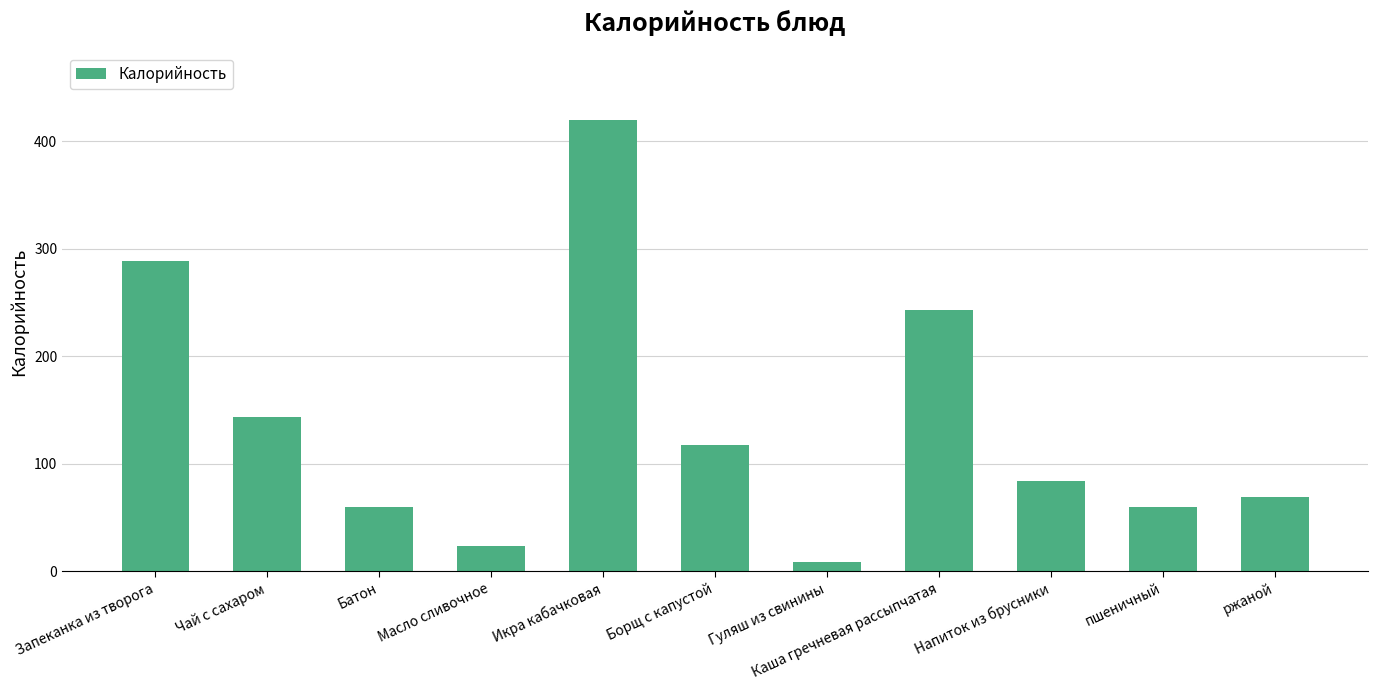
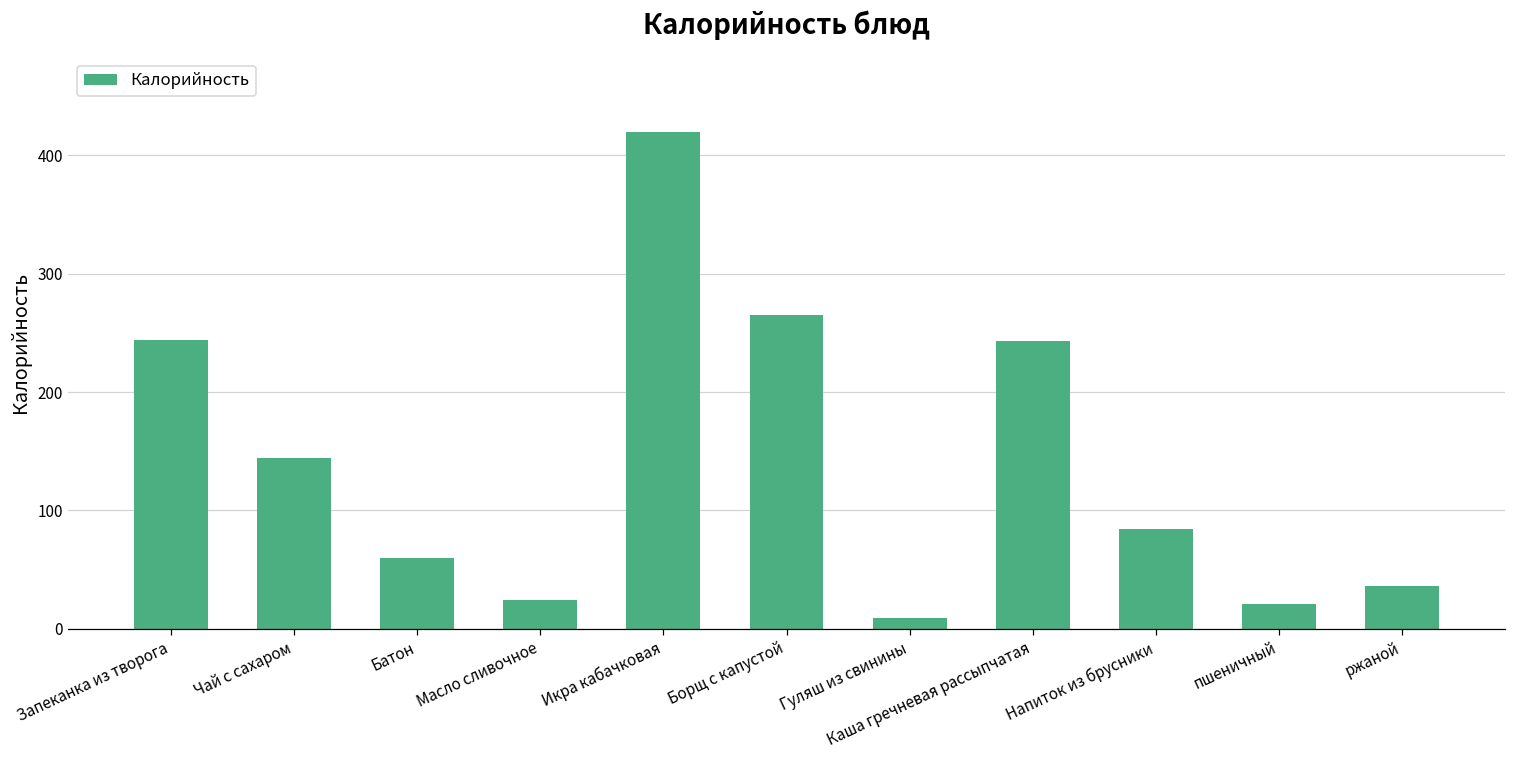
  {
-   "Запеканка из творога": 289,
+   "Запеканка из творога": 244,
    "Чай с сахаром": 144,
    "Батон": 60,
    "Масло сливочное": 24,
    "Икра кабачковая": 420,
-   "Борщ с капустой": 118,
+   "Борщ с капустой": 265,
    "Гуляш из свинины": 9,
    "Каша гречневая рассыпчатая": 243,
    "Напиток из брусники": 84,
-   "пшеничный": 60,
-   "ржаной": 69
+   "пшеничный": 21,
+   "ржаной": 36
  }
